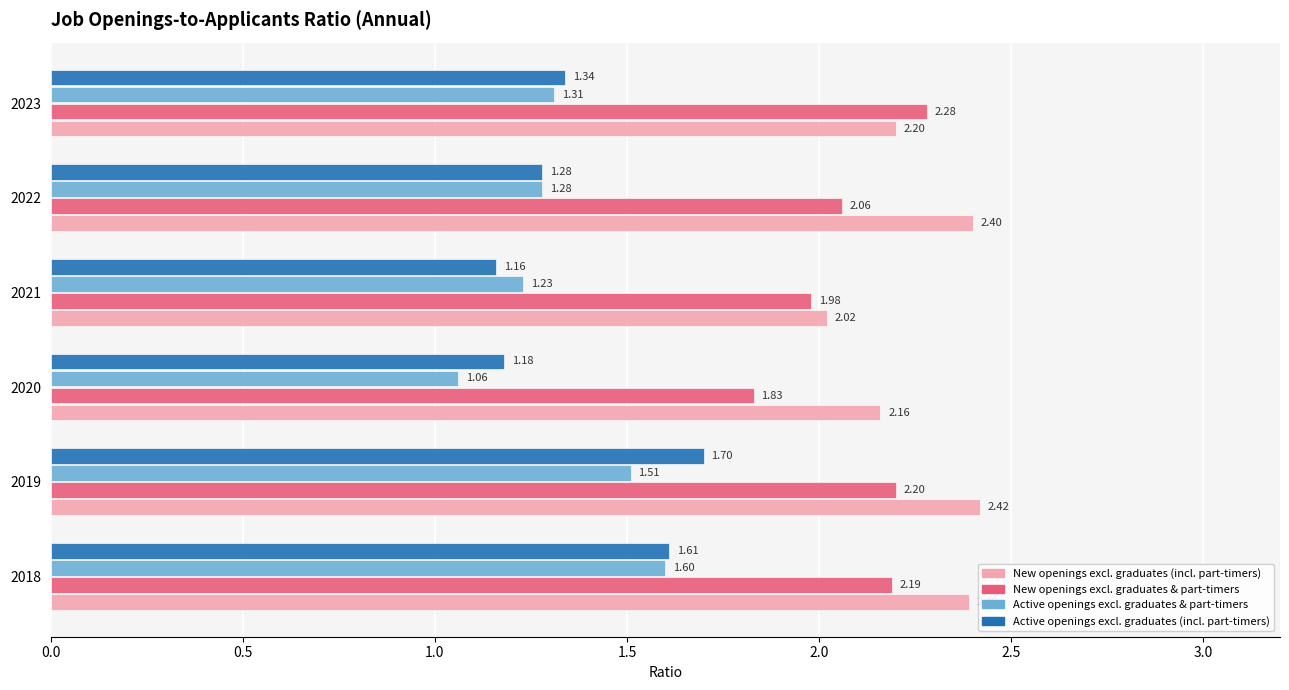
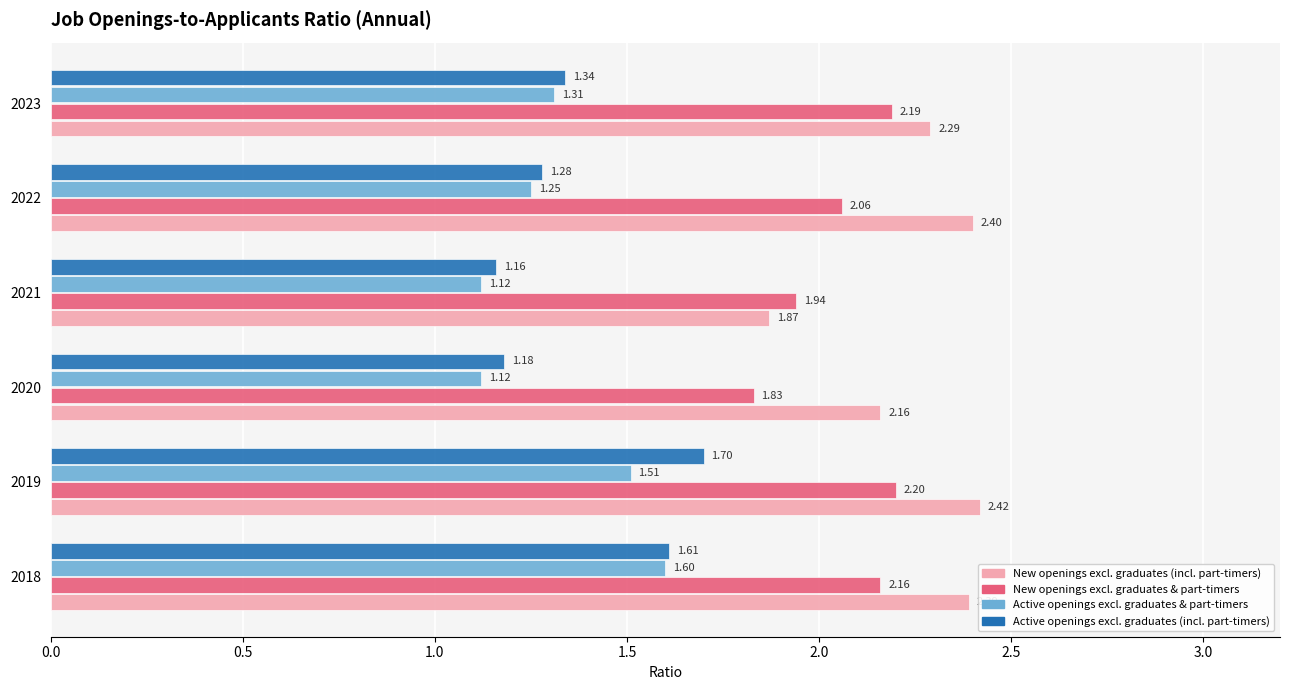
  {
    "New openings excl. graduates (incl. part-timers)": {
-     "2023": 2.20,
+     "2023": 2.29,
      "2022": 2.40,
-     "2021": 2.02,
+     "2021": 1.87,
      "2020": 2.16,
      "2019": 2.42
    },
    "New openings excl. graduates & part-timers": {
-     "2023": 2.28,
+     "2023": 2.19,
      "2022": 2.06,
-     "2021": 1.98,
+     "2021": 1.94,
      "2020": 1.83,
      "2019": 2.20,
-     "2018": 2.19
+     "2018": 2.16
    },
    "Active openings excl. graduates & part-timers": {
      "2023": 1.31,
-     "2022": 1.28,
-     "2021": 1.23,
-     "2020": 1.06,
+     "2022": 1.25,
+     "2021": 1.12,
+     "2020": 1.12,
      "2019": 1.51,
      "2018": 1.60
    },
    "Active openings excl. graduates (incl. part-timers)": {
      "2023": 1.34,
      "2022": 1.28,
      "2021": 1.16,
      "2020": 1.18,
      "2019": 1.70,
      "2018": 1.61
    }
  }
